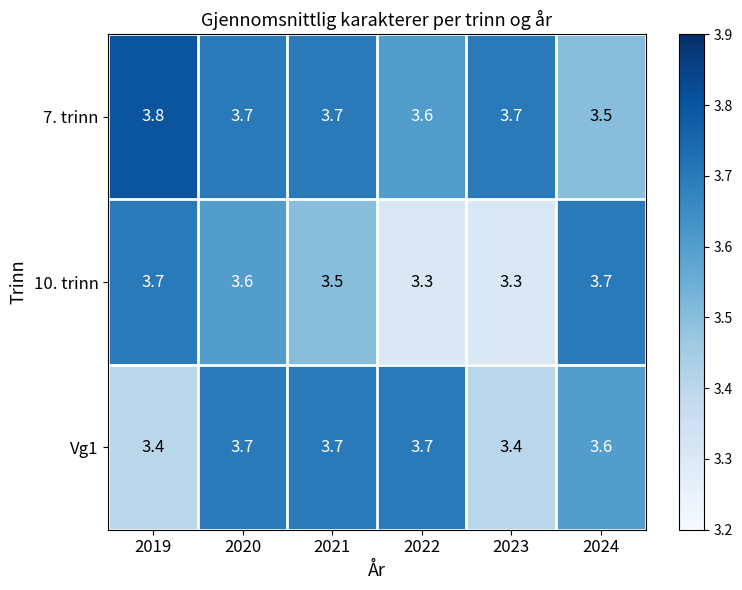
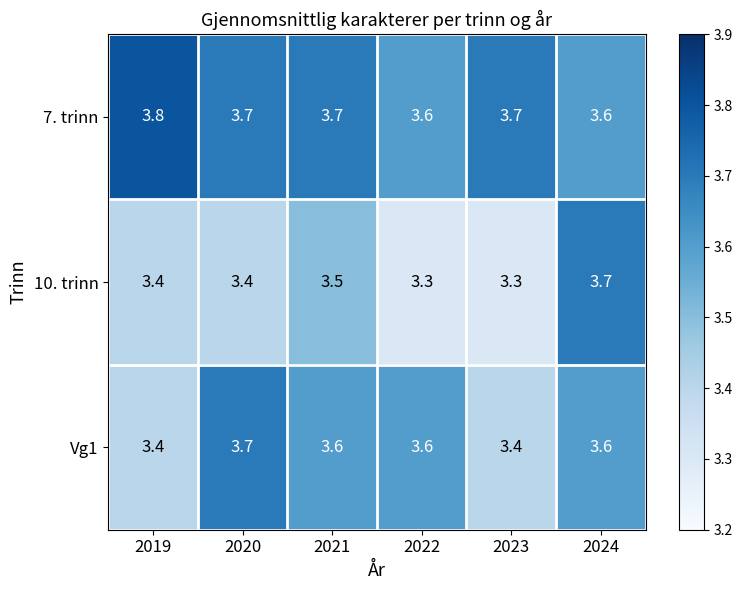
  {
    "7. trinn": {
      "2019": 3.8,
      "2020": 3.7,
      "2021": 3.7,
      "2022": 3.6,
      "2023": 3.7,
-     "2024": 3.5
+     "2024": 3.6
    },
    "10. trinn": {
-     "2019": 3.7,
-     "2020": 3.6,
+     "2019": 3.4,
+     "2020": 3.4,
      "2021": 3.5,
      "2022": 3.3,
      "2023": 3.3,
      "2024": 3.7
    },
    "Vg1": {
      "2019": 3.4,
      "2020": 3.7,
-     "2021": 3.7,
-     "2022": 3.7,
+     "2021": 3.6,
+     "2022": 3.6,
      "2023": 3.4,
      "2024": 3.6
    }
  }
